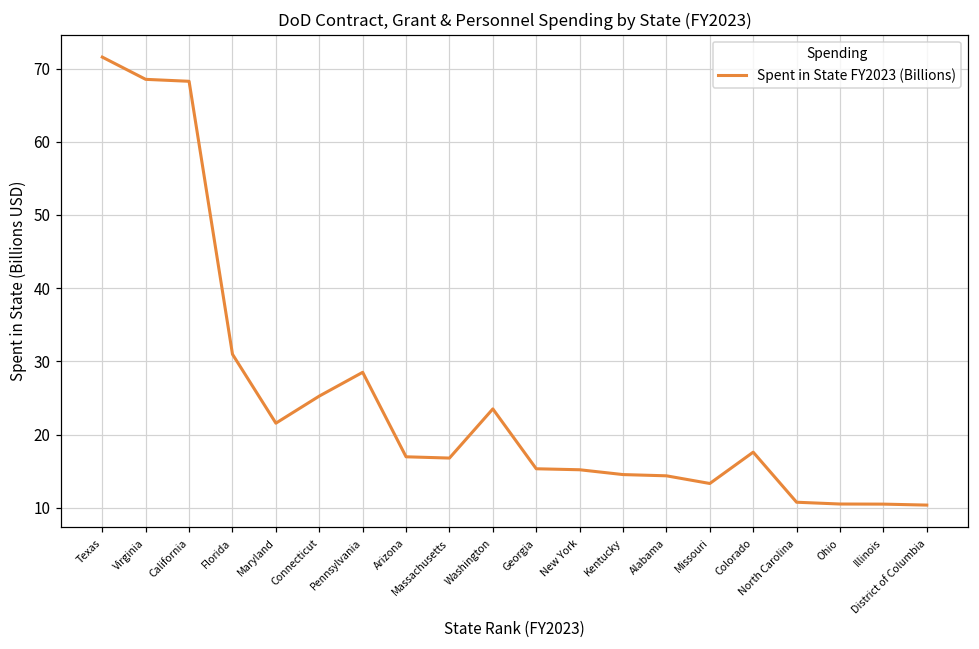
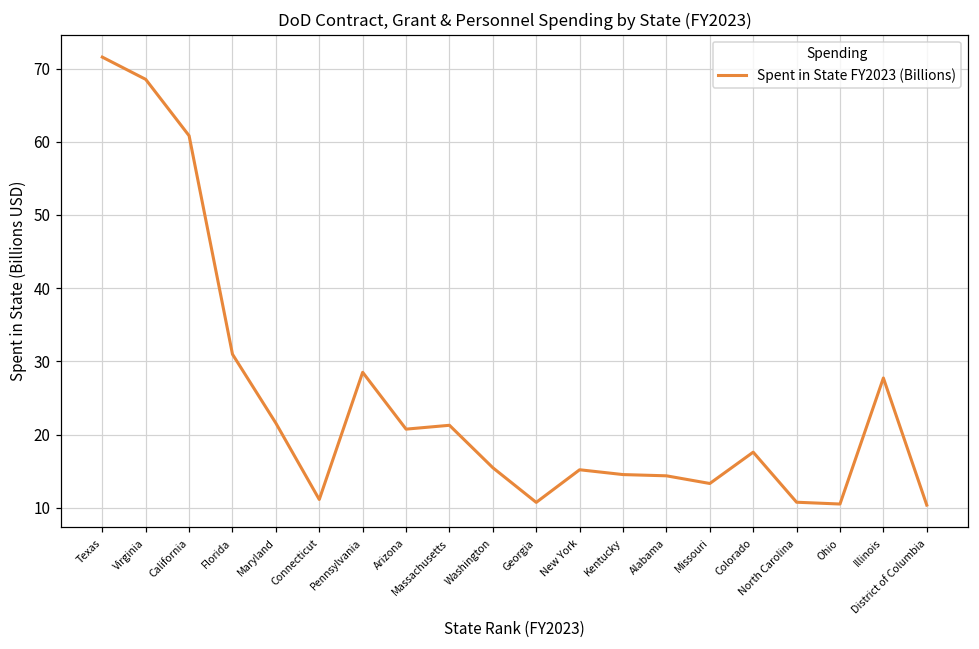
  {
    "Texas": 72,
    "Virginia": 69,
-   "California": 68,
+   "California": 61,
    "Florida": 31,
    "Maryland": 22,
-   "Connecticut": 25,
+   "Connecticut": 11,
    "Pennsylvania": 29,
-   "Arizona": 17,
-   "Massachusetts": 17,
-   "Washington": 24,
-   "Georgia": 15,
+   "Arizona": 21,
+   "Massachusetts": 21,
+   "Washington": 15,
+   "Georgia": 11,
    "New York": 15,
    "Kentucky": 15,
    "Alabama": 14,
    "Missouri": 13,
    "Colorado": 18,
    "North Carolina": 11,
    "Ohio": 11,
-   "Illinois": 11,
+   "Illinois": 28,
    "District of Columbia": 10
  }
